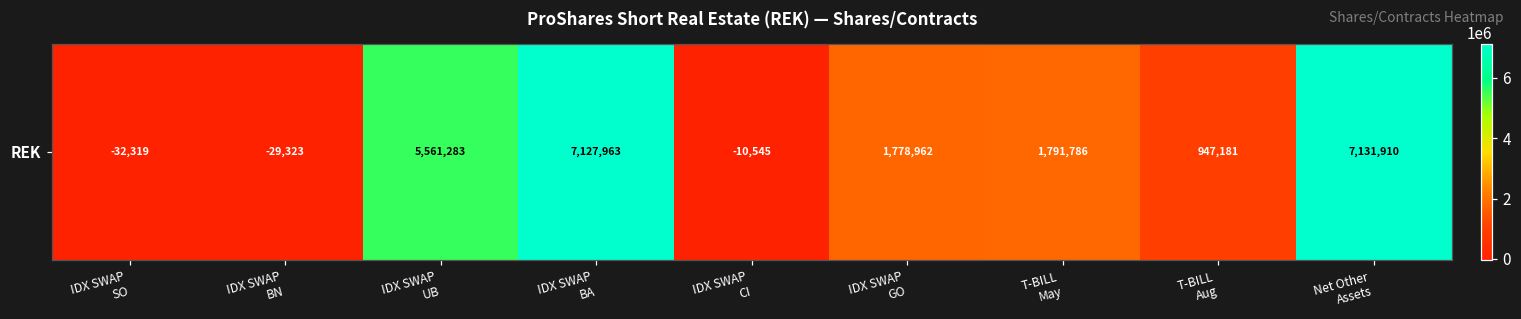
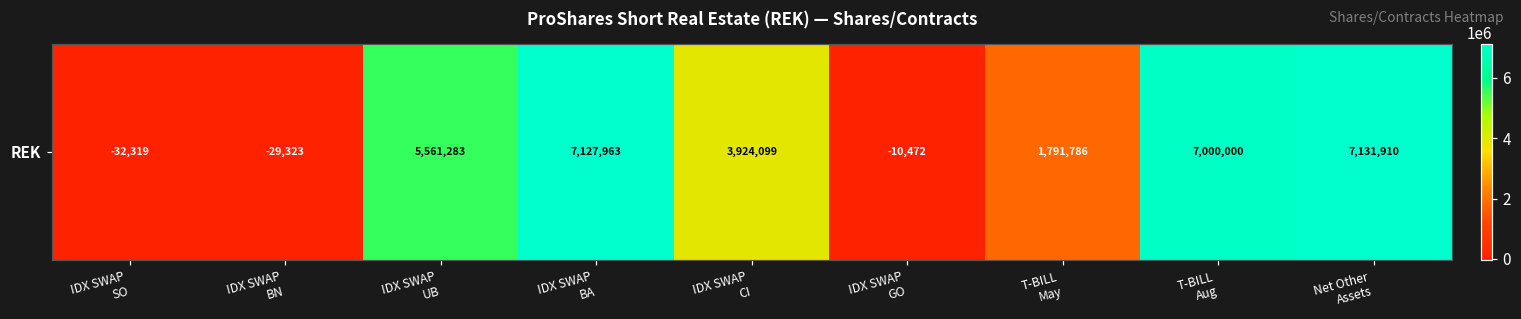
  {
    "REK": {
      "IDX SWAP SO": "-32,319",
      "IDX SWAP BN": "-29,323",
      "IDX SWAP UB": "5,561,283",
      "IDX SWAP BA": "7,127,963",
-     "IDX SWAP CI": "-10,545",
-     "IDX SWAP GO": "1,778,962",
+     "IDX SWAP CI": "3,924,099",
+     "IDX SWAP GO": "-10,472",
      "T-BILL May": "1,791,786",
-     "T-BILL Aug": "947,181",
+     "T-BILL Aug": "7,000,000",
      "Net Other Assets": "7,131,910"
    }
  }
